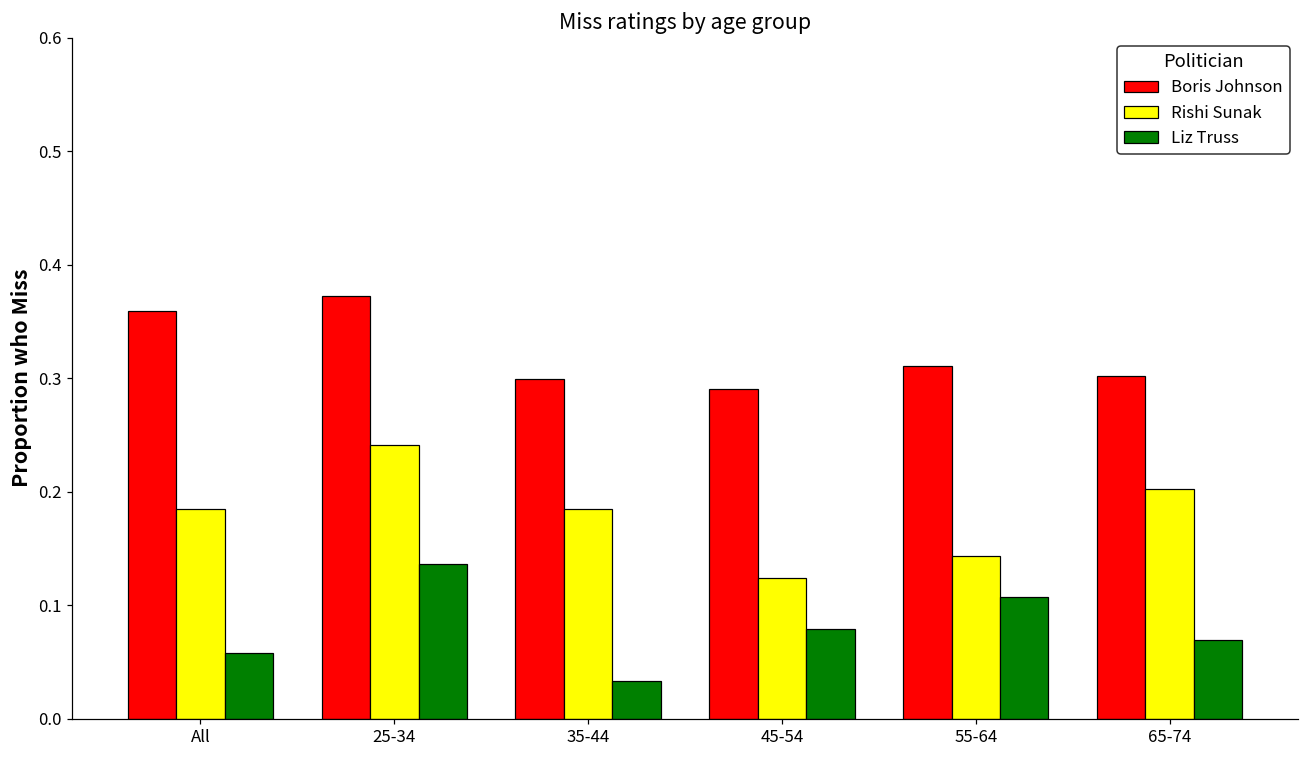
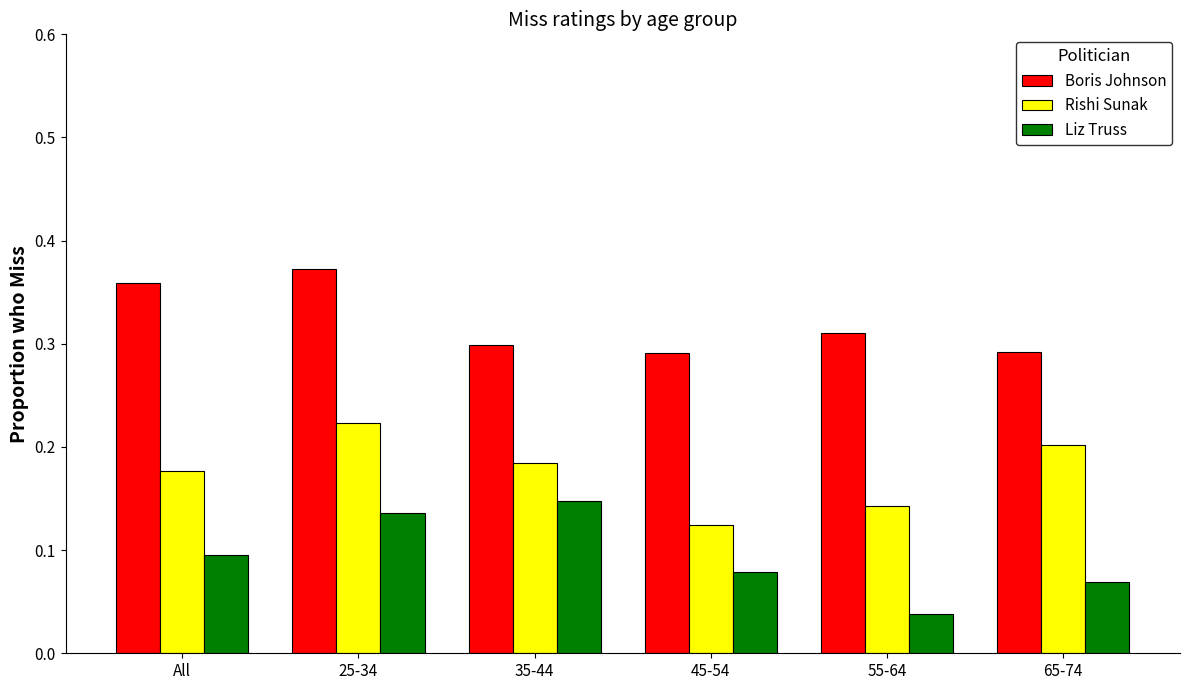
  {
    "Boris Johnson": {
      "All": 0.359,
      "25-34": 0.373,
      "35-44": 0.299,
      "45-54": 0.291,
      "55-64": 0.311,
-     "65-74": 0.302
+     "65-74": 0.292
    },
    "Rishi Sunak": {
-     "All": 0.185,
-     "25-34": 0.241,
+     "All": 0.177,
+     "25-34": 0.223,
      "35-44": 0.185,
      "45-54": 0.124,
      "55-64": 0.143,
      "65-74": 0.202
    },
    "Liz Truss": {
-     "All": 0.058,
+     "All": 0.095,
      "25-34": 0.136,
-     "35-44": 0.033,
+     "35-44": 0.147,
      "45-54": 0.079,
-     "55-64": 0.107,
+     "55-64": 0.038,
      "65-74": 0.069
    }
  }
